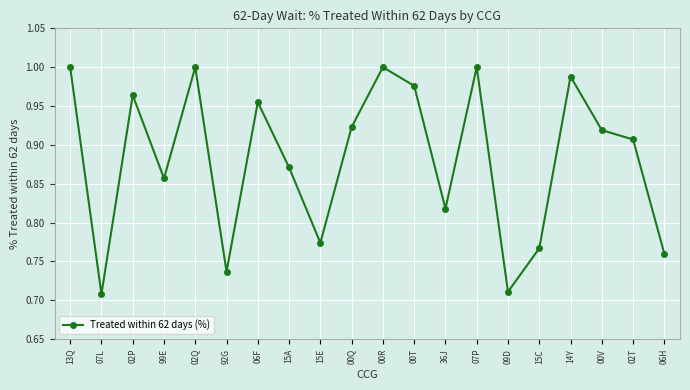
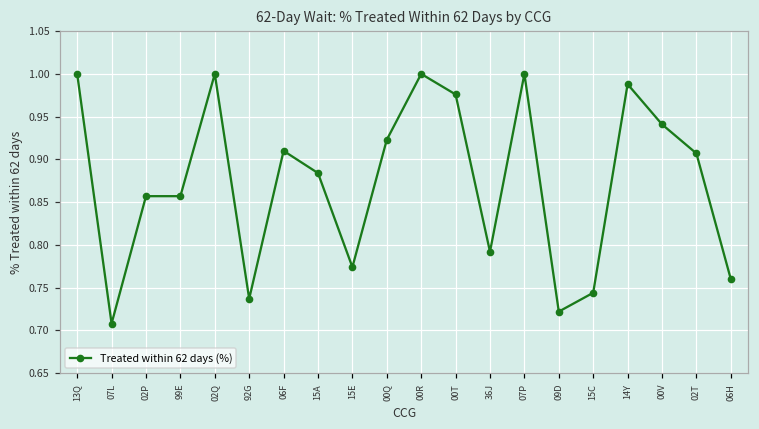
  {
    "13Q": 1.00,
    "07L": 0.71,
-   "02P": 0.96,
+   "02P": 0.86,
    "99E": 0.86,
    "02Q": 1.00,
    "92G": 0.74,
-   "06F": 0.96,
-   "15A": 0.87,
+   "06F": 0.91,
+   "15A": 0.88,
    "15E": 0.77,
    "00Q": 0.92,
    "00R": 1.00,
    "00T": 0.98,
-   "36J": 0.82,
+   "36J": 0.79,
    "07P": 1.00,
-   "09D": 0.71,
-   "15C": 0.77,
+   "09D": 0.72,
+   "15C": 0.74,
    "14Y": 0.99,
-   "00V": 0.92,
+   "00V": 0.94,
    "02T": 0.91,
    "06H": 0.76
  }
